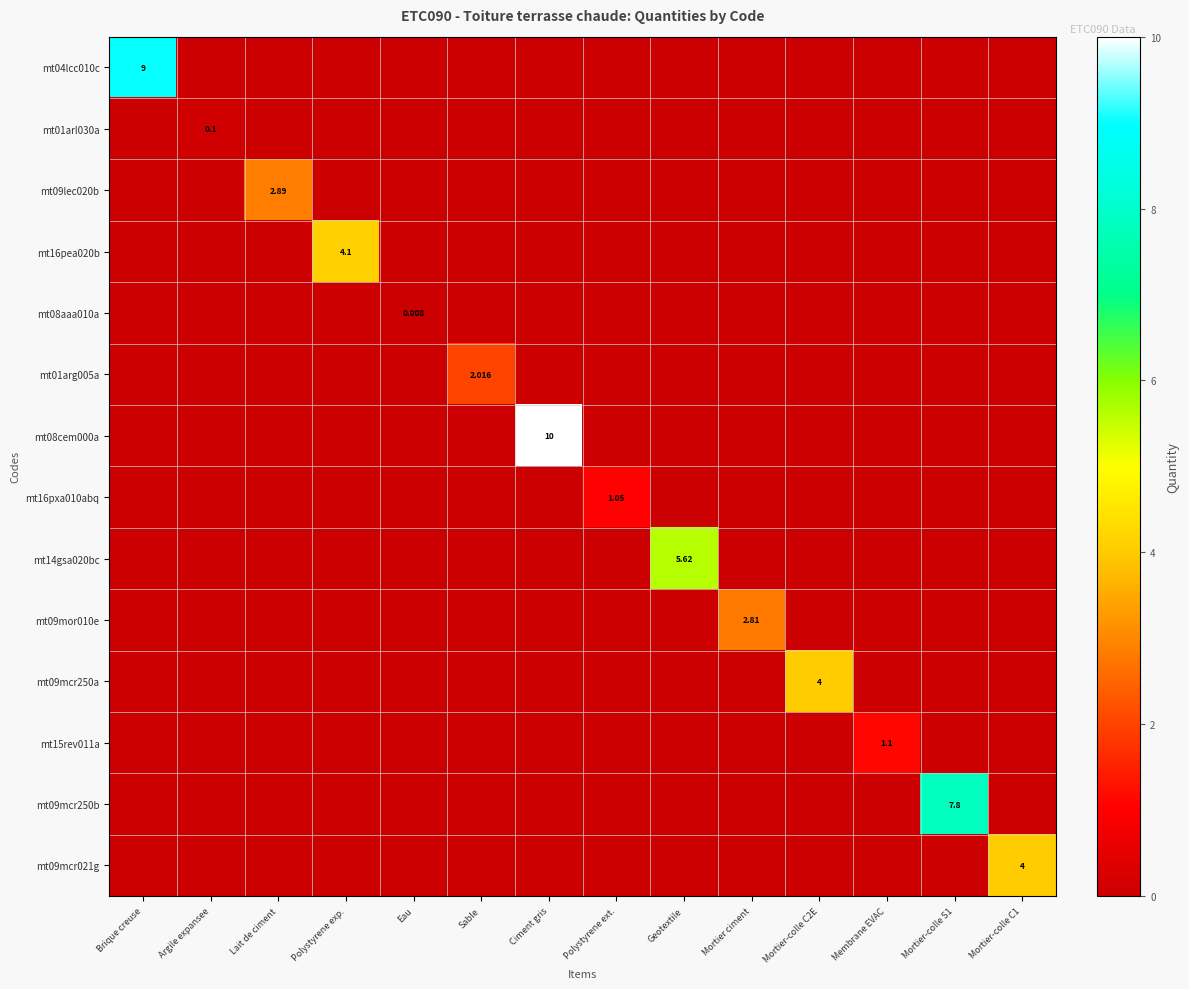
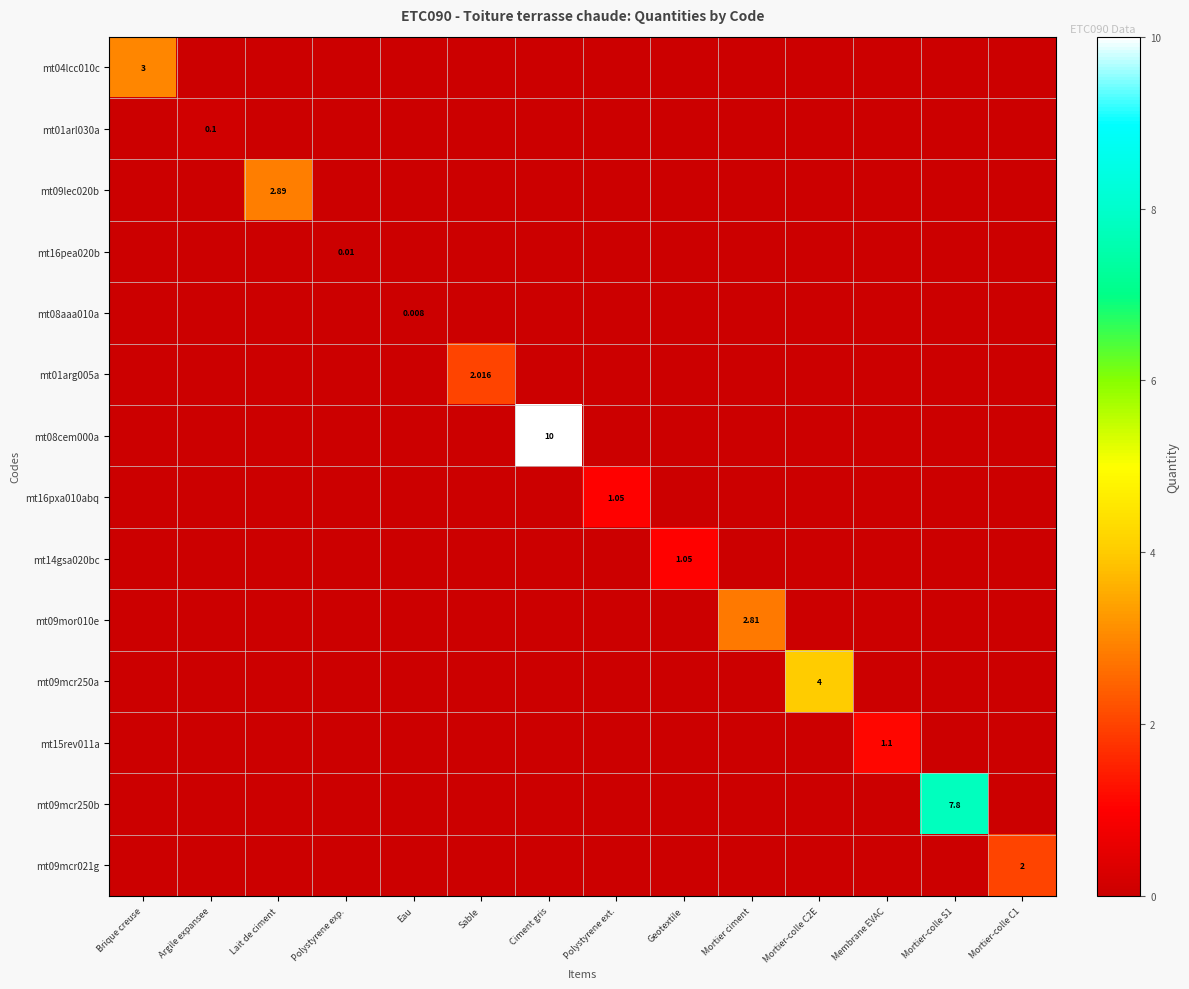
  {
    "mt04lcc010c": {
-     "Brique creuse": 9
+     "Brique creuse": 3
    },
    "mt01arl030a": {
      "Argile expansee": 0.1
    },
    "mt09lec020b": {
      "Lait de ciment": 2.89
    },
    "mt16pea020b": {
-     "Polystyrene exp.": 4.1
+     "Polystyrene exp.": 0.01
    },
    "mt08aaa010a": {
      "Eau": 0.008
    },
    "mt01arg005a": {
      "Sable": 2.016
    },
    "mt08cem000a": {
      "Ciment gris": 10
    },
    "mt16pxa010abq": {
      "Polystyrene ext.": 1.05
    },
    "mt14gsa020bc": {
-     "Geotextile": 5.62
+     "Geotextile": 1.05
    },
    "mt09mor010e": {
      "Mortier ciment": 2.81
    },
    "mt09mcr250a": {
      "Mortier-colle C2E": 4
    },
    "mt15rev011a": {
      "Membrane EVAC": 1.1
    },
    "mt09mcr250b": {
      "Mortier-colle S1": 7.8
    },
    "mt09mcr021g": {
-     "Mortier-colle C1": 4
+     "Mortier-colle C1": 2
    }
  }
